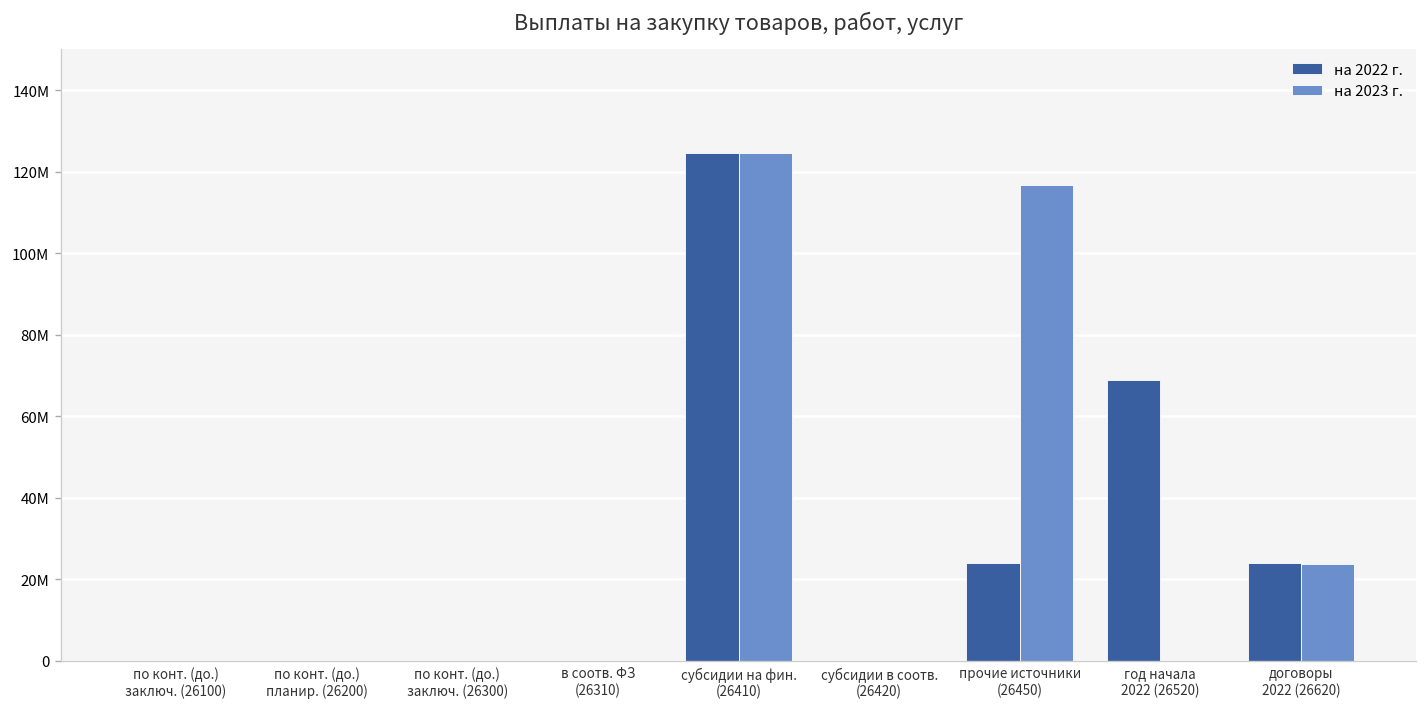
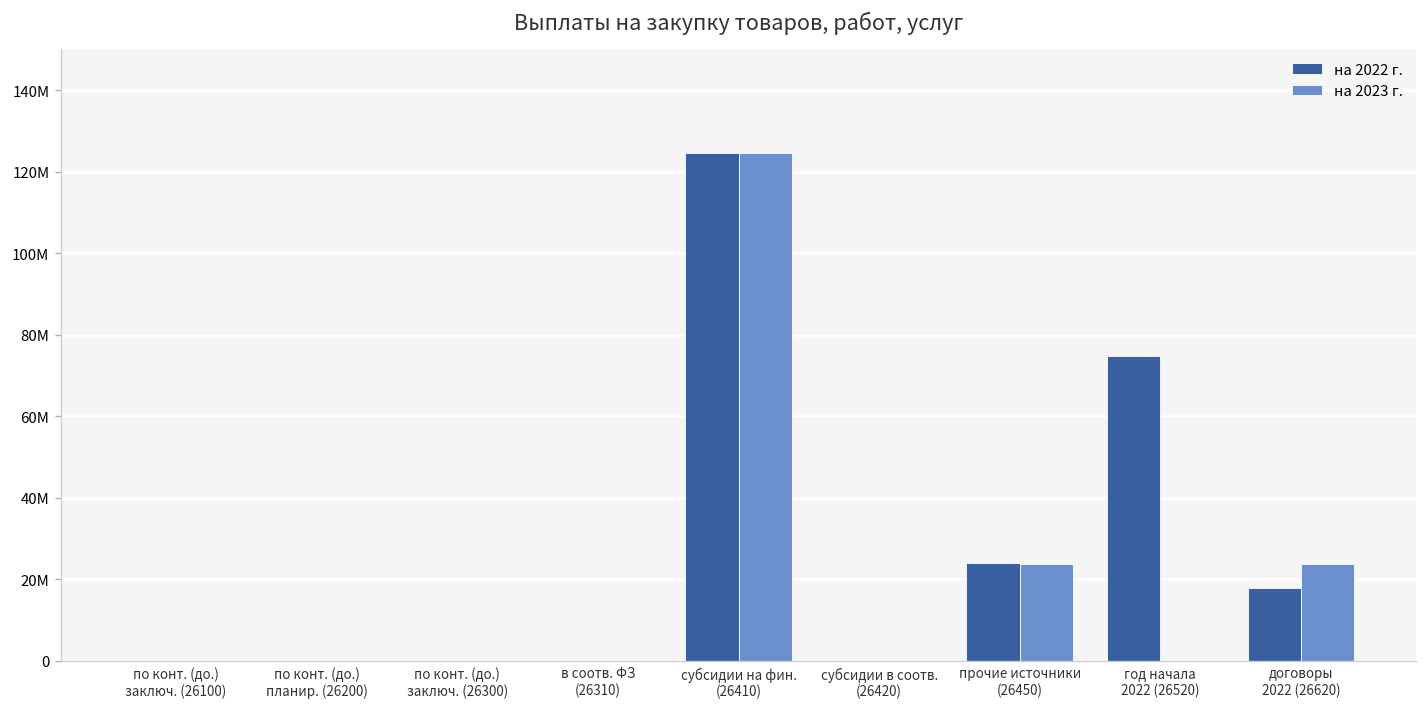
  {
    "на 2022 г.": {
      "по конт. (до.) заключ. (26100)": 0,
      "по конт. (до.) планир. (26200)": 0,
      "по конт. (до.) заключ. (26300)": 0,
      "в соотв. ФЗ (26310)": 0,
      "субсидии на фин. (26410)": 125000000,
      "субсидии в соотв. (26420)": 0,
      "прочие источники (26450)": 24000000,
-     "год начала 2022 (26520)": 69000000,
-     "договоры 2022 (26620)": 24000000
+     "год начала 2022 (26520)": 75000000,
+     "договоры 2022 (26620)": 18000000
    },
    "на 2023 г.": {
      "по конт. (до.) заключ. (26100)": 0,
      "по конт. (до.) планир. (26200)": 0,
      "по конт. (до.) заключ. (26300)": 0,
      "в соотв. ФЗ (26310)": 0,
      "субсидии на фин. (26410)": 125000000,
      "субсидии в соотв. (26420)": 0,
-     "прочие источники (26450)": 117000000,
+     "прочие источники (26450)": 24000000,
      "год начала 2022 (26520)": 0,
      "договоры 2022 (26620)": 24000000
    }
  }
